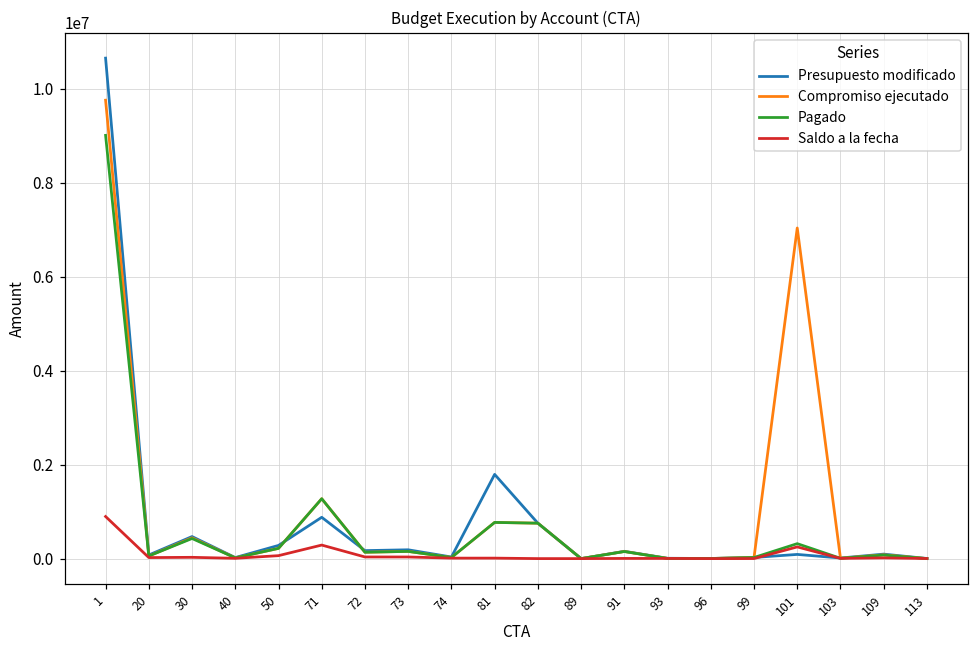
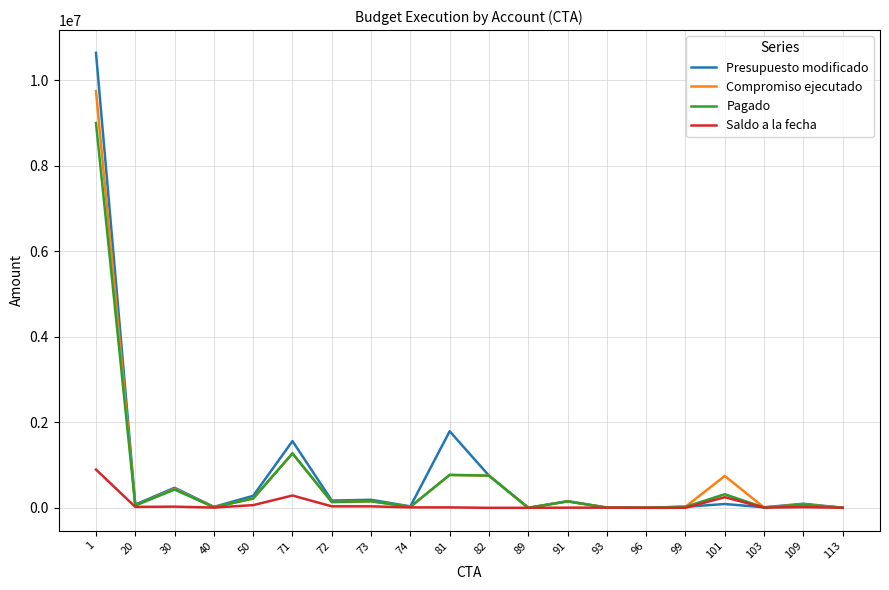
  {
    "Presupuesto modificado": {
      "1": 10600000,
      "50": 300000,
-     "71": 900000,
+     "71": 1600000,
      "81": 1800000,
      "101": 100000
    },
    "Compromiso ejecutado": {
      "1": 9800000,
-     "101": 7000000
+     "101": 700000
    },
    "Pagado": {
      "1": 9000000,
      "101": 300000
    },
    "Saldo a la fecha": {
      "1": 900000,
      "30": 0,
      "50": 100000,
      "71": 300000,
      "72": 0,
      "73": 0,
      "81": 0,
      "82": 0,
      "91": 0,
      "101": 200000,
      "109": 0
    }
  }
